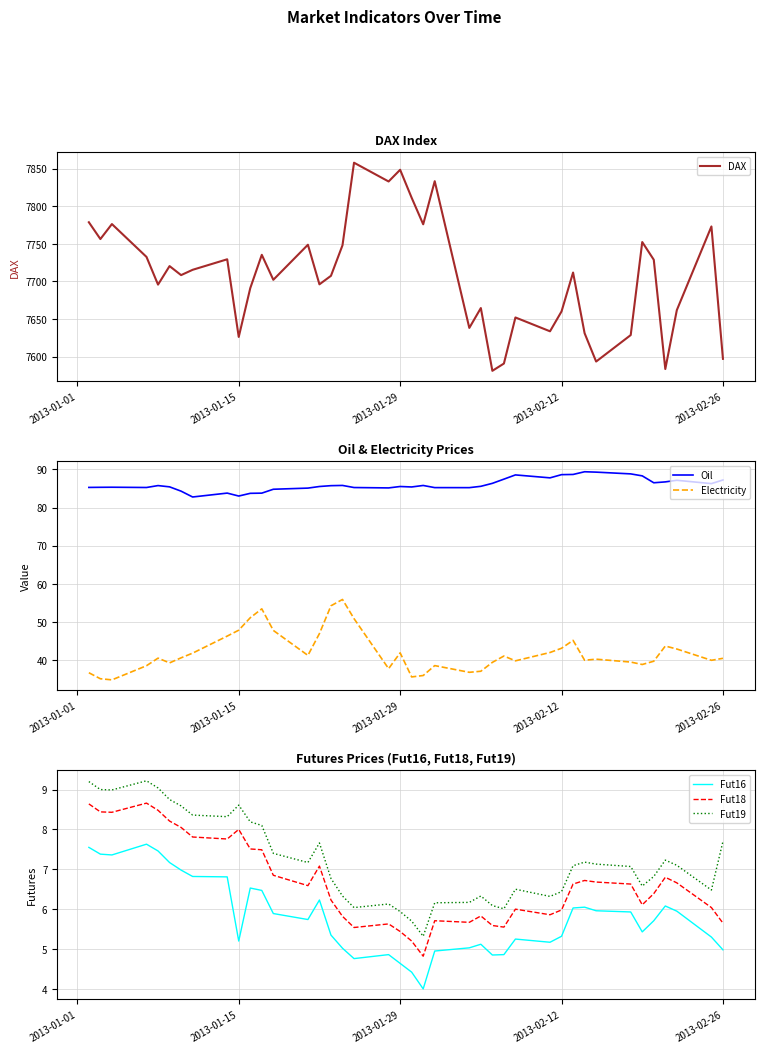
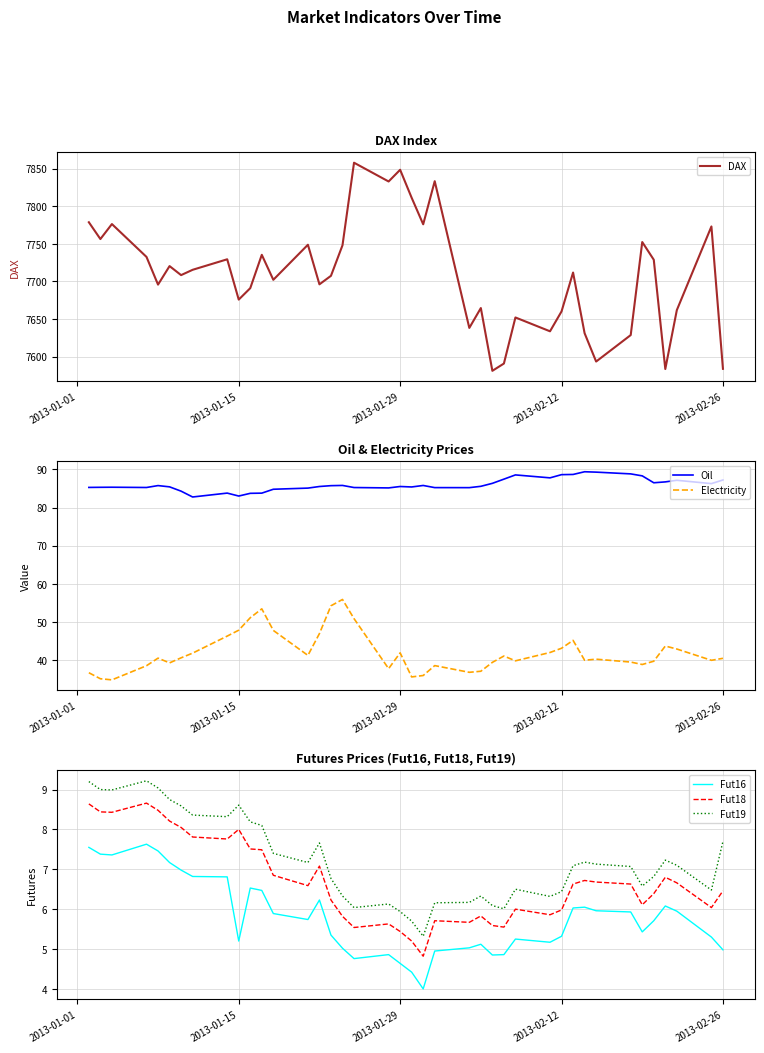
  {
    "DAX Index": {
-     "2013-01-15": 7630,
+     "2013-01-15": 7680,
      "2013-01-29": 7850,
      "2013-02-12": 7660,
-     "2013-02-26": 7600
+     "2013-02-26": 7580
    },
    "Oil & Electricity Prices": {
      "Oil": {
        "2013-01-15": 83,
        "2013-01-29": 86,
        "2013-02-12": 89
      },
      "Electricity": {
        "2013-01-15": 48,
        "2013-01-29": 42,
        "2013-02-12": 43,
        "2013-02-26": 40
      }
    },
    "Futures Prices (Fut16, Fut18, Fut19)": {
      "Fut16": {
        "2013-01-15": 5.2,
        "2013-01-29": 4.6,
        "2013-02-12": 5.3,
        "2013-02-26": 5.0
      },
      "Fut18": {
        "2013-01-15": 8.0,
        "2013-01-29": 5.4,
        "2013-02-12": 6.0,
-       "2013-02-26": 5.7
+       "2013-02-26": 6.5
      },
      "Fut19": {
        "2013-01-15": 8.6,
        "2013-01-29": 5.9,
        "2013-02-12": 6.4,
        "2013-02-26": 7.7
      }
    }
  }
